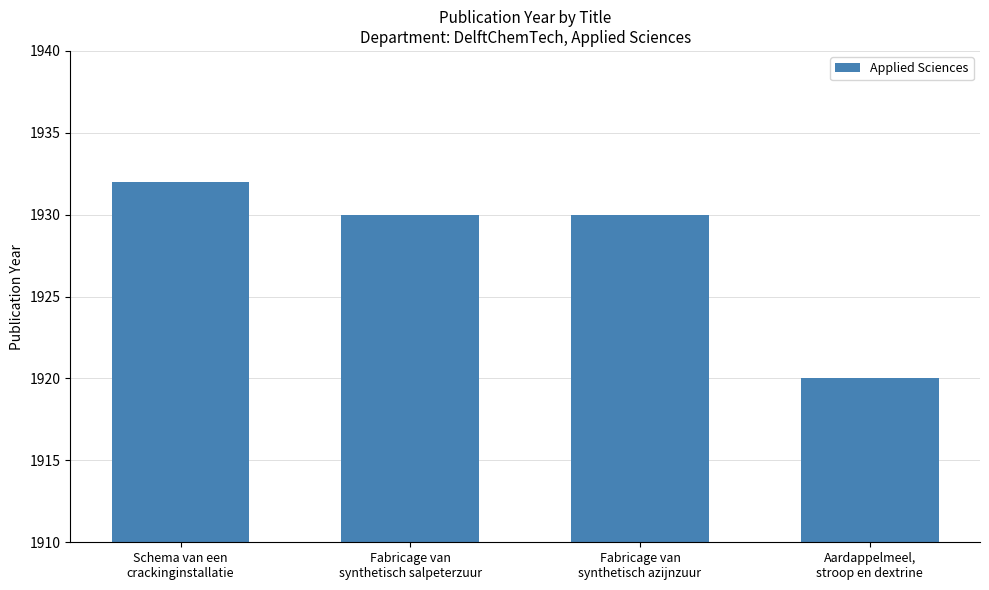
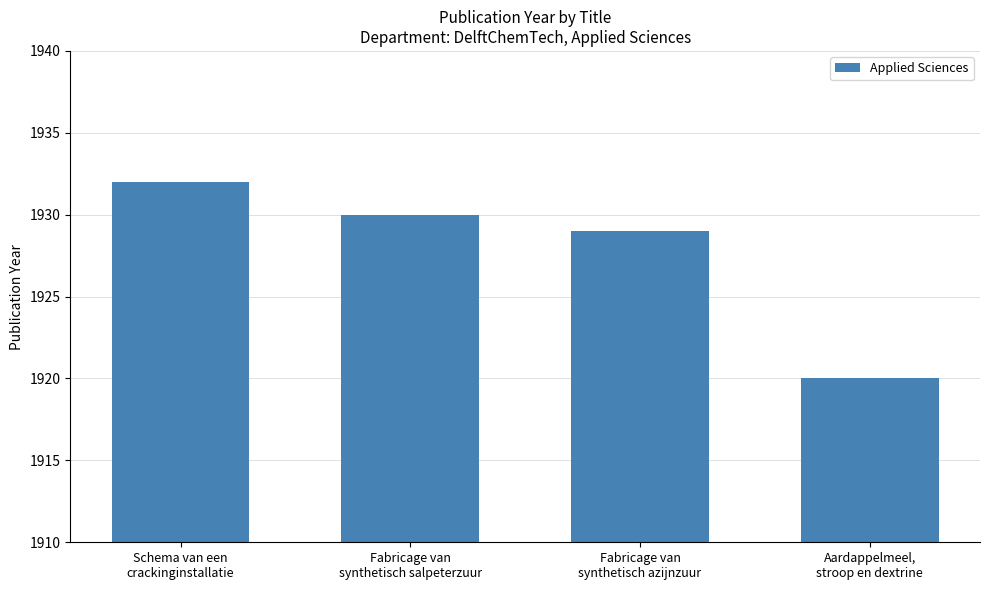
  {
    "Schema van een crackinginstallatie": 1932,
    "Fabricage van synthetisch salpeterzuur": 1930,
-   "Fabricage van synthetisch azijnzuur": 1930,
+   "Fabricage van synthetisch azijnzuur": 1929,
    "Aardappelmeel, stroop en dextrine": 1920
  }
